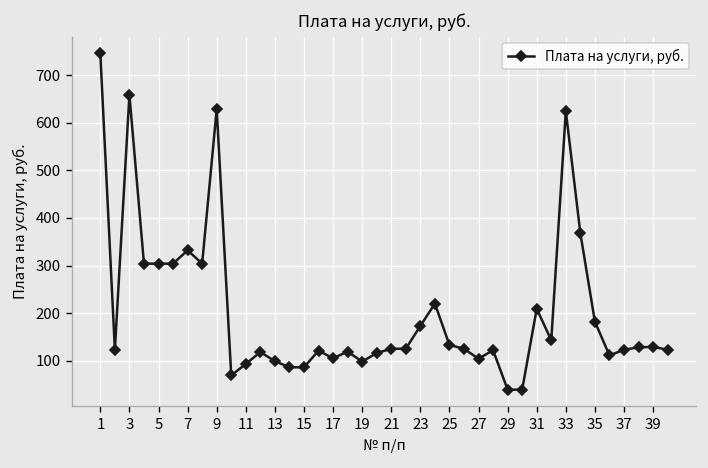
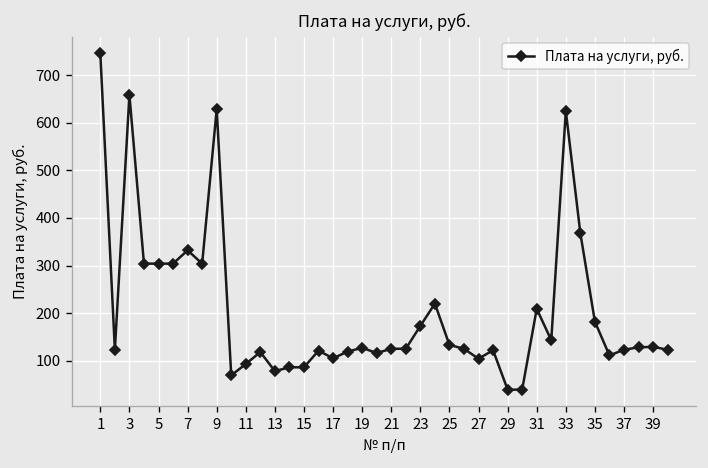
  {
    "1": 750,
    "3": 660,
    "5": 300,
    "7": 330,
    "9": 630,
    "11": 90,
-   "13": 100,
+   "13": 80,
    "15": 90,
    "17": 110,
-   "19": 100,
+   "19": 130,
    "21": 130,
    "23": 170,
    "25": 130,
    "27": 100,
    "29": 40,
    "31": 210,
    "33": 630,
    "35": 180,
    "37": 120,
    "39": 130
  }
